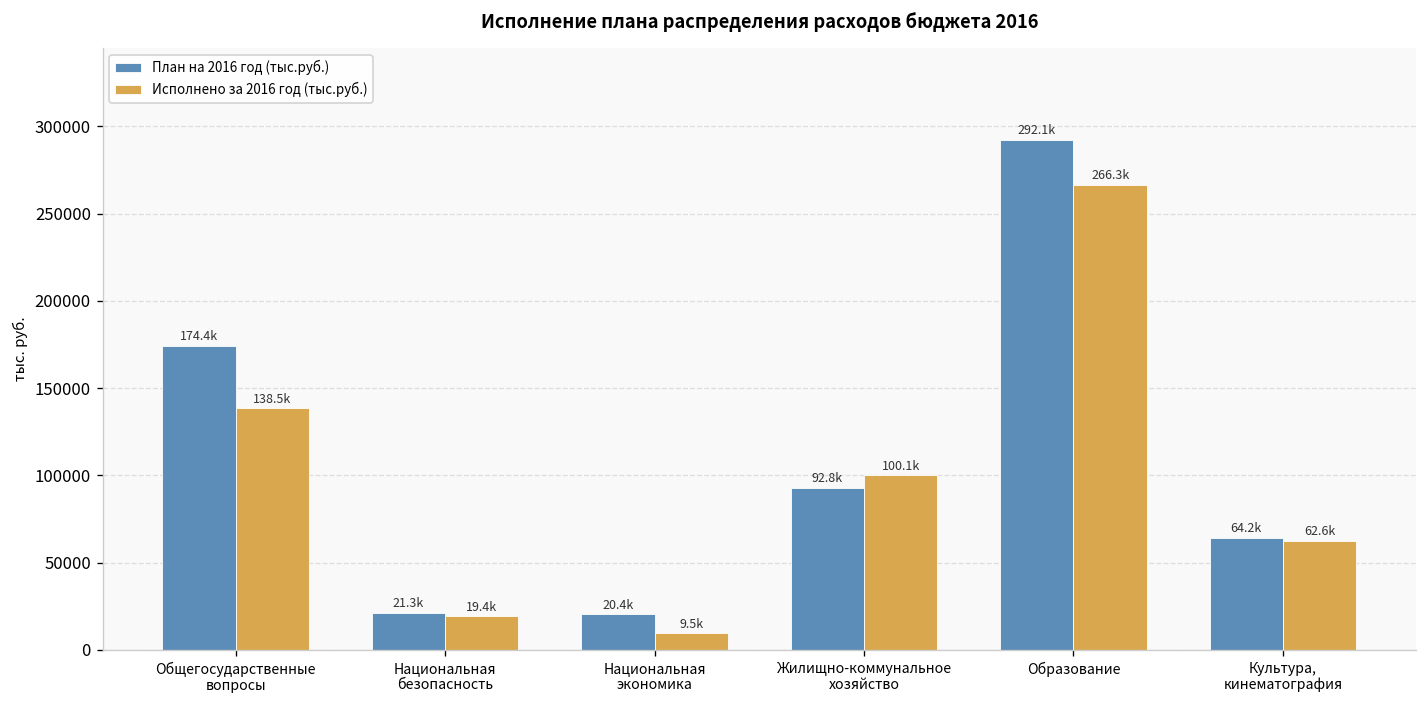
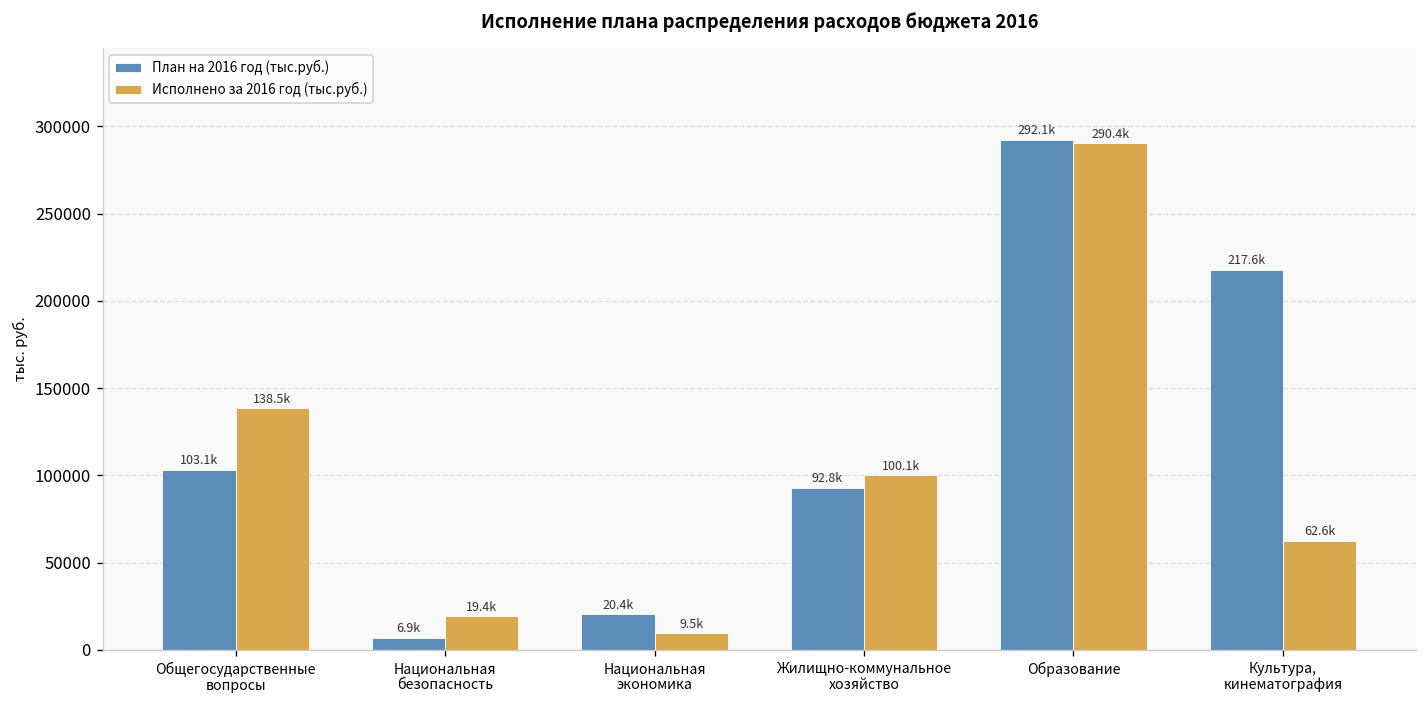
  {
    "План на 2016 год (тыс.руб.)": {
-     "Общегосударственные вопросы": "174.4k",
-     "Национальная безопасность": "21.3k",
+     "Общегосударственные вопросы": "103.1k",
+     "Национальная безопасность": "6.9k",
      "Национальная экономика": "20.4k",
      "Жилищно-коммунальное хозяйство": "92.8k",
      "Образование": "292.1k",
-     "Культура, кинематография": "64.2k"
+     "Культура, кинематография": "217.6k"
    },
    "Исполнено за 2016 год (тыс.руб.)": {
      "Общегосударственные вопросы": "138.5k",
      "Национальная безопасность": "19.4k",
      "Национальная экономика": "9.5k",
      "Жилищно-коммунальное хозяйство": "100.1k",
-     "Образование": "266.3k",
+     "Образование": "290.4k",
      "Культура, кинематография": "62.6k"
    }
  }
